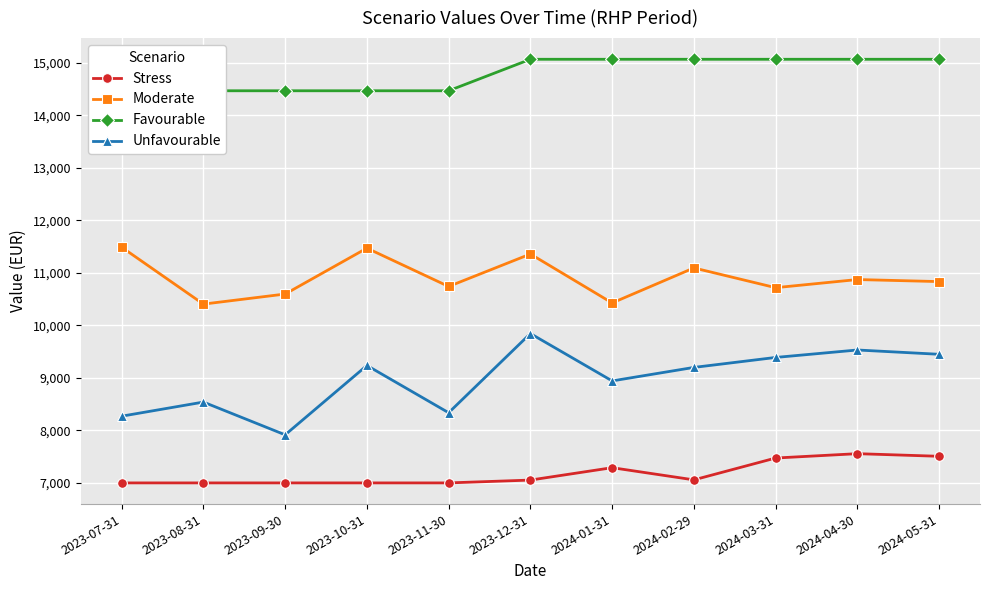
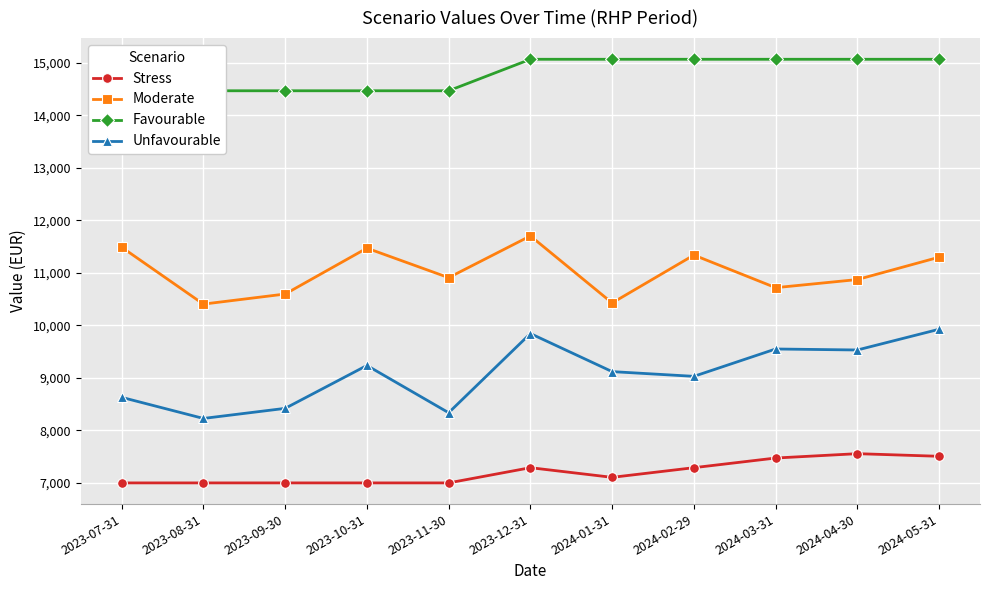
  {
    "Stress": {
      "2023-07-31": "7,000",
      "2023-08-31": "7,000",
      "2023-09-30": "7,000",
      "2023-10-31": "7,000",
      "2023-11-30": "7,000",
-     "2023-12-31": "7,100",
-     "2024-01-31": "7,300",
-     "2024-02-29": "7,100",
+     "2023-12-31": "7,300",
+     "2024-01-31": "7,100",
+     "2024-02-29": "7,300",
      "2024-03-31": "7,500",
      "2024-04-30": "7,600",
      "2024-05-31": "7,500"
    },
    "Moderate": {
      "2023-07-31": "11,500",
      "2023-08-31": "10,400",
      "2023-09-30": "10,600",
      "2023-10-31": "11,500",
-     "2023-11-30": "10,700",
-     "2023-12-31": "11,400",
+     "2023-11-30": "10,900",
+     "2023-12-31": "11,700",
      "2024-01-31": "10,400",
-     "2024-02-29": "11,100",
+     "2024-02-29": "11,300",
      "2024-03-31": "10,700",
      "2024-04-30": "10,900",
-     "2024-05-31": "10,800"
+     "2024-05-31": "11,300"
    },
    "Favourable": {
      "2023-09-30": "14,500",
      "2023-10-31": "14,500",
      "2023-11-30": "14,500",
      "2023-12-31": "15,100",
      "2024-01-31": "15,100",
      "2024-02-29": "15,100",
      "2024-03-31": "15,100",
      "2024-04-30": "15,100",
      "2024-05-31": "15,100"
    },
    "Unfavourable": {
-     "2023-07-31": "8,300",
-     "2023-08-31": "8,500",
-     "2023-09-30": "7,900",
+     "2023-07-31": "8,600",
+     "2023-08-31": "8,200",
+     "2023-09-30": "8,400",
      "2023-10-31": "9,200",
      "2023-11-30": "8,300",
      "2023-12-31": "9,800",
-     "2024-01-31": "8,900",
-     "2024-02-29": "9,200",
-     "2024-03-31": "9,400",
+     "2024-01-31": "9,100",
+     "2024-02-29": "9,000",
+     "2024-03-31": "9,600",
      "2024-04-30": "9,500",
-     "2024-05-31": "9,500"
+     "2024-05-31": "9,900"
    }
  }
